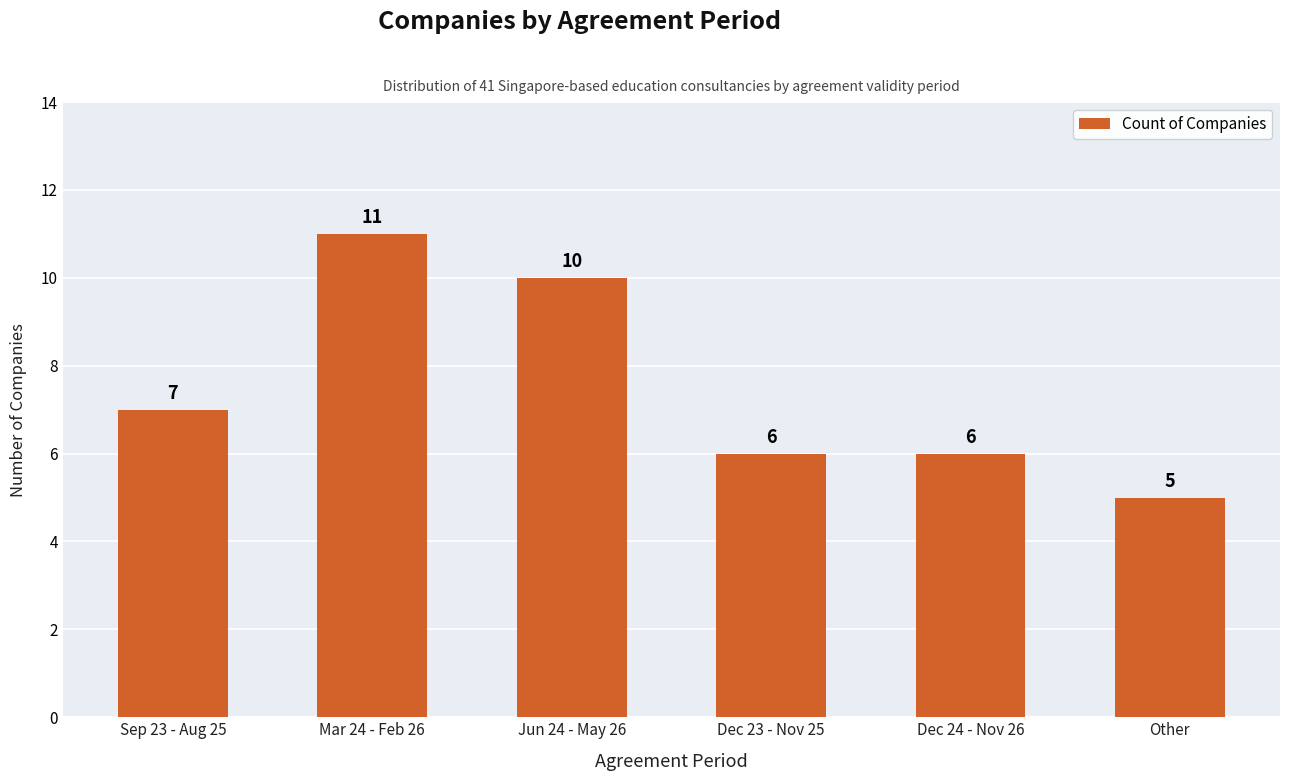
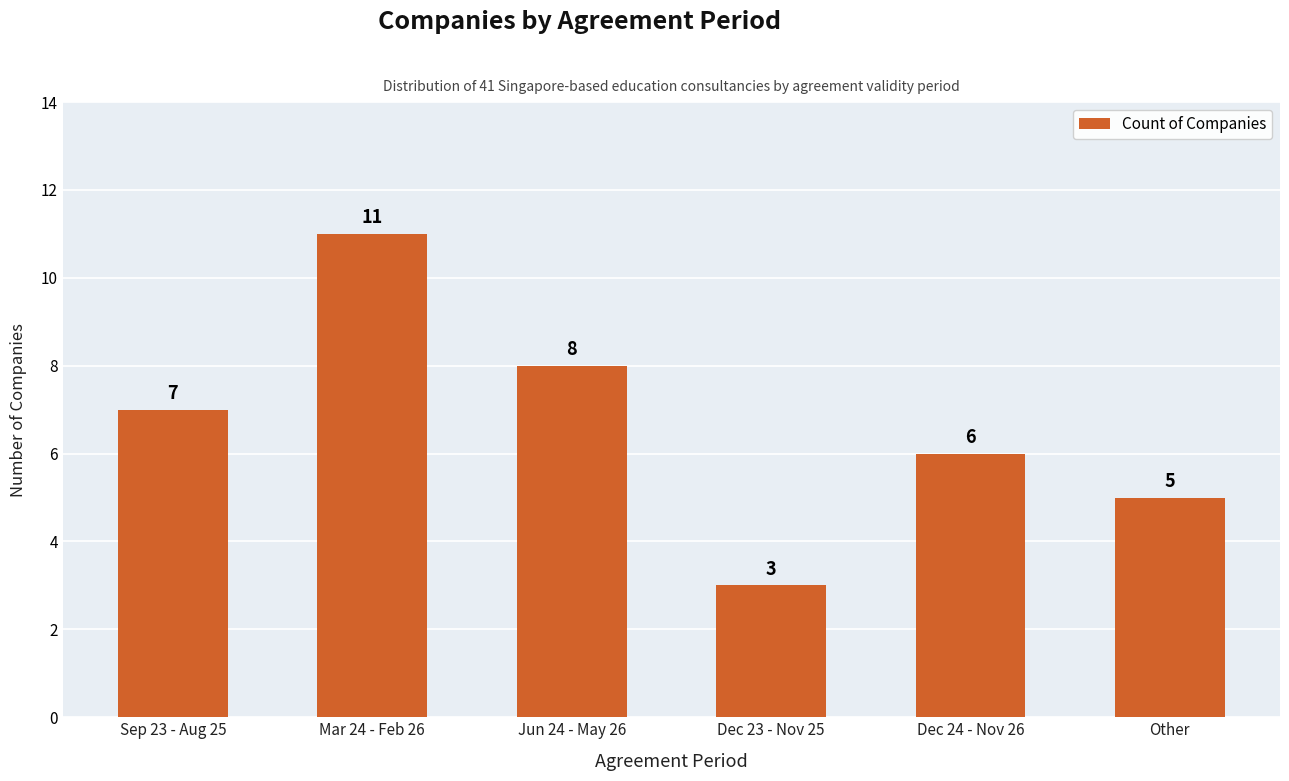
  {
    "Sep 23 - Aug 25": 7,
    "Mar 24 - Feb 26": 11,
-   "Jun 24 - May 26": 10,
-   "Dec 23 - Nov 25": 6,
+   "Jun 24 - May 26": 8,
+   "Dec 23 - Nov 25": 3,
    "Dec 24 - Nov 26": 6,
    "Other": 5
  }
